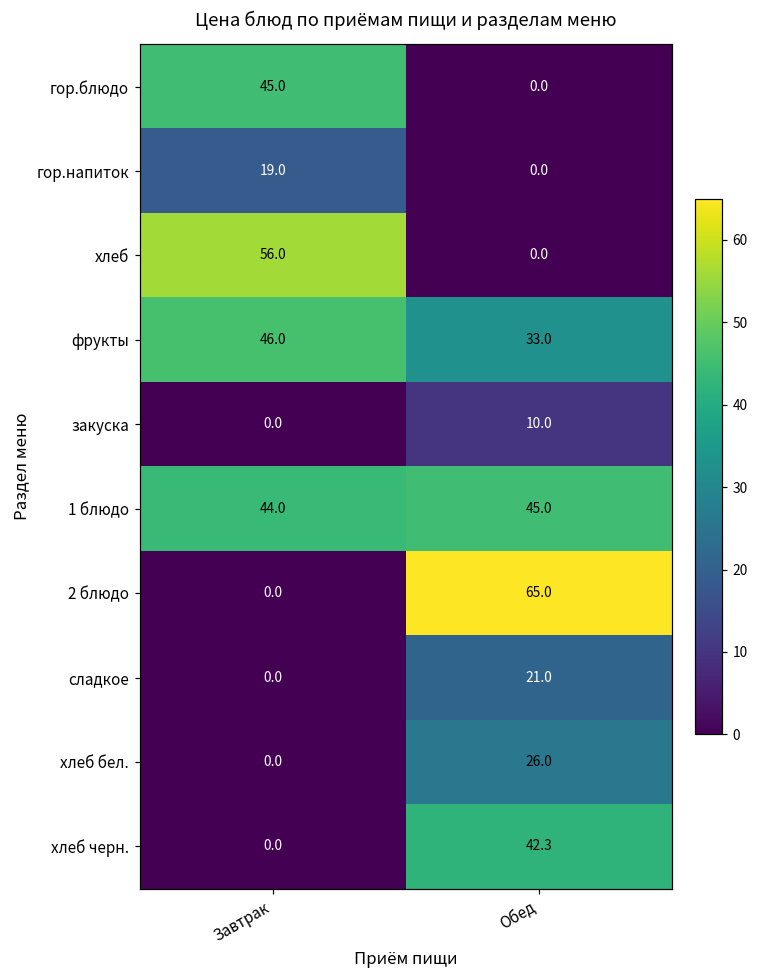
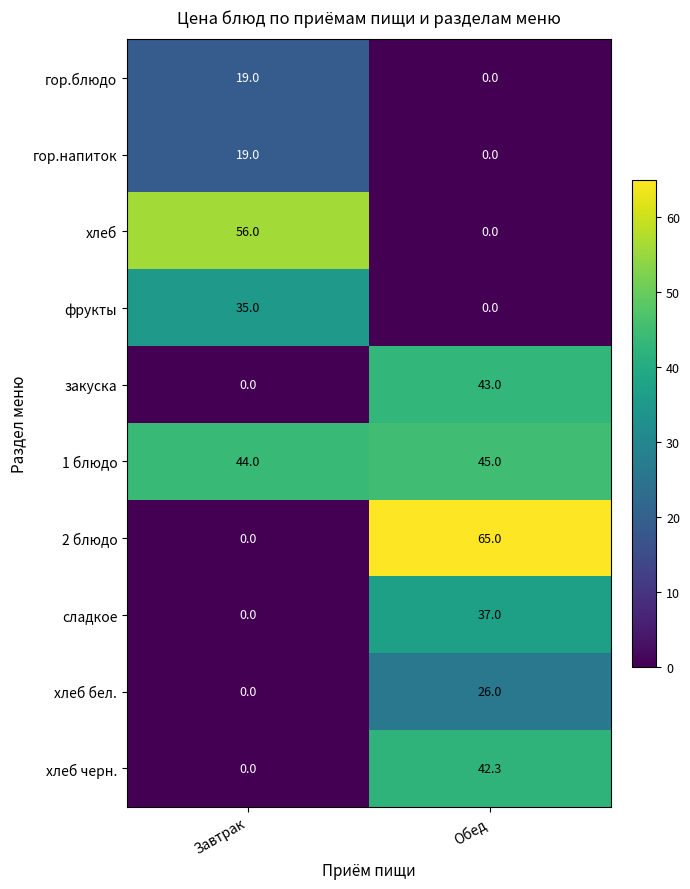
  {
    "гор.блюдо": {
-     "Завтрак": 45.0,
+     "Завтрак": 19.0,
      "Обед": 0.0
    },
    "гор.напиток": {
      "Завтрак": 19.0,
      "Обед": 0.0
    },
    "хлеб": {
      "Завтрак": 56.0,
      "Обед": 0.0
    },
    "фрукты": {
-     "Завтрак": 46.0,
-     "Обед": 33.0
+     "Завтрак": 35.0,
+     "Обед": 0.0
    },
    "закуска": {
      "Завтрак": 0.0,
-     "Обед": 10.0
+     "Обед": 43.0
    },
    "1 блюдо": {
      "Завтрак": 44.0,
      "Обед": 45.0
    },
    "2 блюдо": {
      "Завтрак": 0.0,
      "Обед": 65.0
    },
    "сладкое": {
      "Завтрак": 0.0,
-     "Обед": 21.0
+     "Обед": 37.0
    },
    "хлеб бел.": {
      "Завтрак": 0.0,
      "Обед": 26.0
    },
    "хлеб черн.": {
      "Завтрак": 0.0,
      "Обед": 42.3
    }
  }
